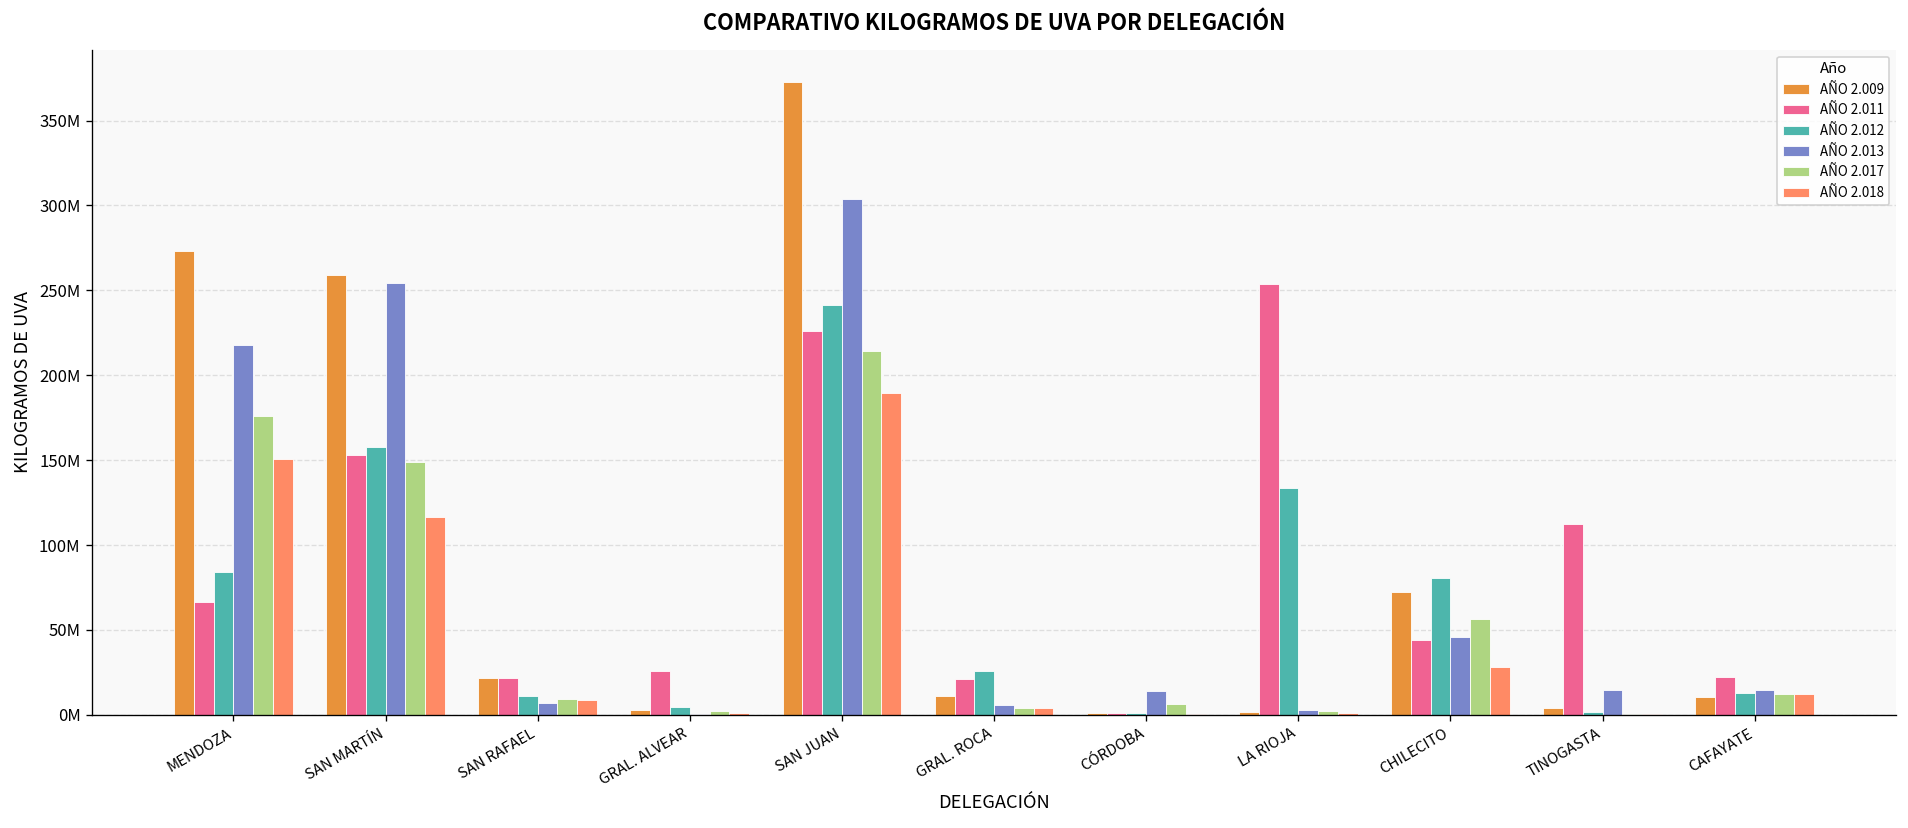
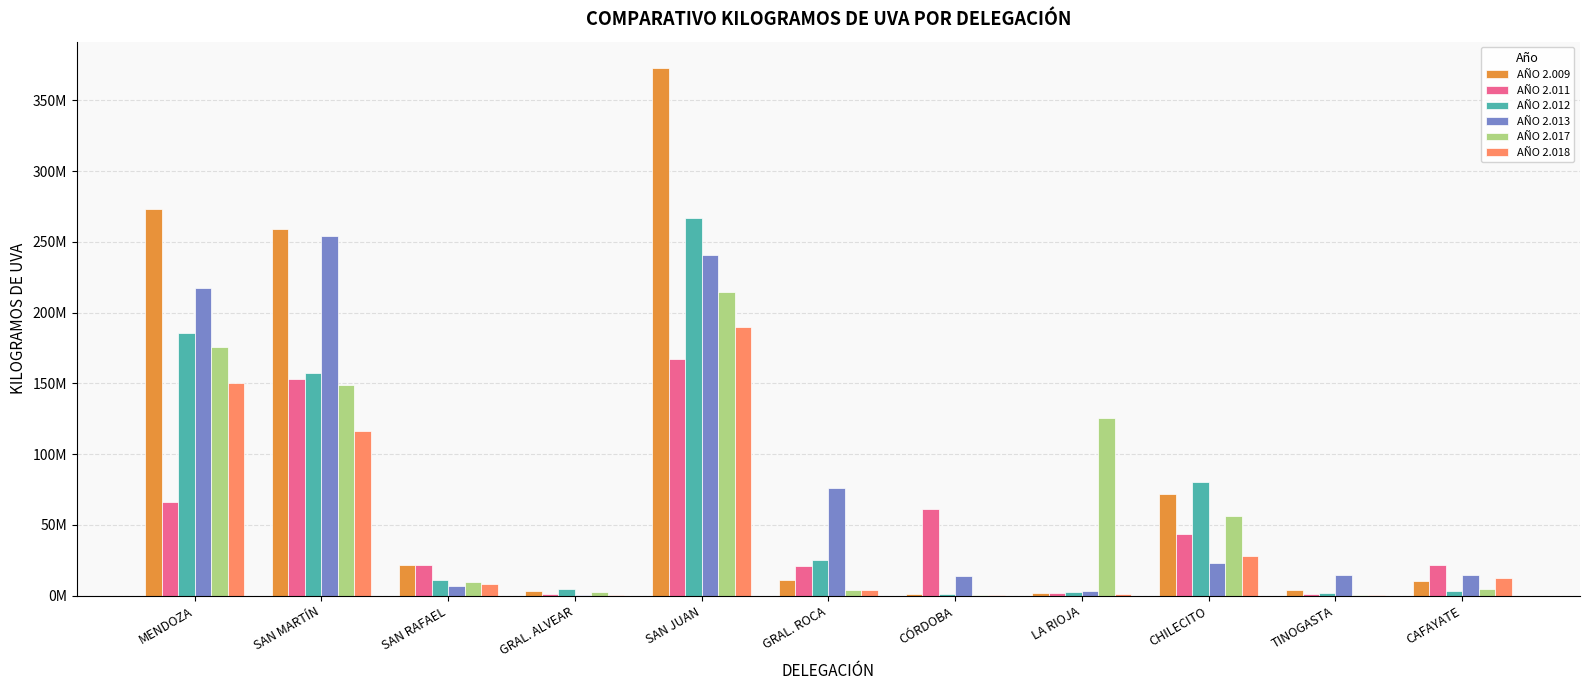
  {
    "AÑO 2.011": {
      "MENDOZA": 66000000,
      "SAN MARTÍN": 153000000,
      "SAN RAFAEL": 22000000,
-     "GRAL. ALVEAR": 26000000,
-     "SAN JUAN": 226000000,
+     "GRAL. ALVEAR": 1000000,
+     "SAN JUAN": 167000000,
      "GRAL. ROCA": 21000000,
-     "CÓRDOBA": 1000000,
-     "LA RIOJA": 254000000,
+     "CÓRDOBA": 61000000,
+     "LA RIOJA": 2000000,
      "CHILECITO": 44000000,
-     "TINOGASTA": 113000000,
+     "TINOGASTA": 1000000,
      "CAFAYATE": 22000000
    },
    "AÑO 2.012": {
-     "MENDOZA": 84000000,
+     "MENDOZA": 186000000,
      "SAN MARTÍN": 158000000,
      "SAN RAFAEL": 11000000,
      "GRAL. ALVEAR": 5000000,
-     "SAN JUAN": 242000000,
+     "SAN JUAN": 267000000,
      "GRAL. ROCA": 26000000,
-     "LA RIOJA": 134000000,
+     "LA RIOJA": 3000000,
      "CHILECITO": 80000000,
-     "CAFAYATE": 13000000
+     "CAFAYATE": 3000000
    },
    "AÑO 2.013": {
      "MENDOZA": 218000000,
      "SAN MARTÍN": 254000000,
      "SAN RAFAEL": 7000000,
-     "SAN JUAN": 304000000,
-     "GRAL. ROCA": 6000000,
+     "SAN JUAN": 241000000,
+     "GRAL. ROCA": 76000000,
      "CÓRDOBA": 14000000,
      "LA RIOJA": 3000000,
-     "CHILECITO": 46000000,
+     "CHILECITO": 23000000,
      "TINOGASTA": 14000000,
      "CAFAYATE": 14000000
    },
    "AÑO 2.017": {
      "MENDOZA": 176000000,
      "SAN MARTÍN": 149000000,
      "SAN RAFAEL": 9000000,
      "GRAL. ALVEAR": 2000000,
      "SAN JUAN": 214000000,
      "GRAL. ROCA": 4000000,
-     "CÓRDOBA": 7000000,
-     "LA RIOJA": 2000000,
+     "CÓRDOBA": 1000000,
+     "LA RIOJA": 125000000,
      "CHILECITO": 56000000,
-     "CAFAYATE": 13000000
+     "CAFAYATE": 5000000
    }
  }
